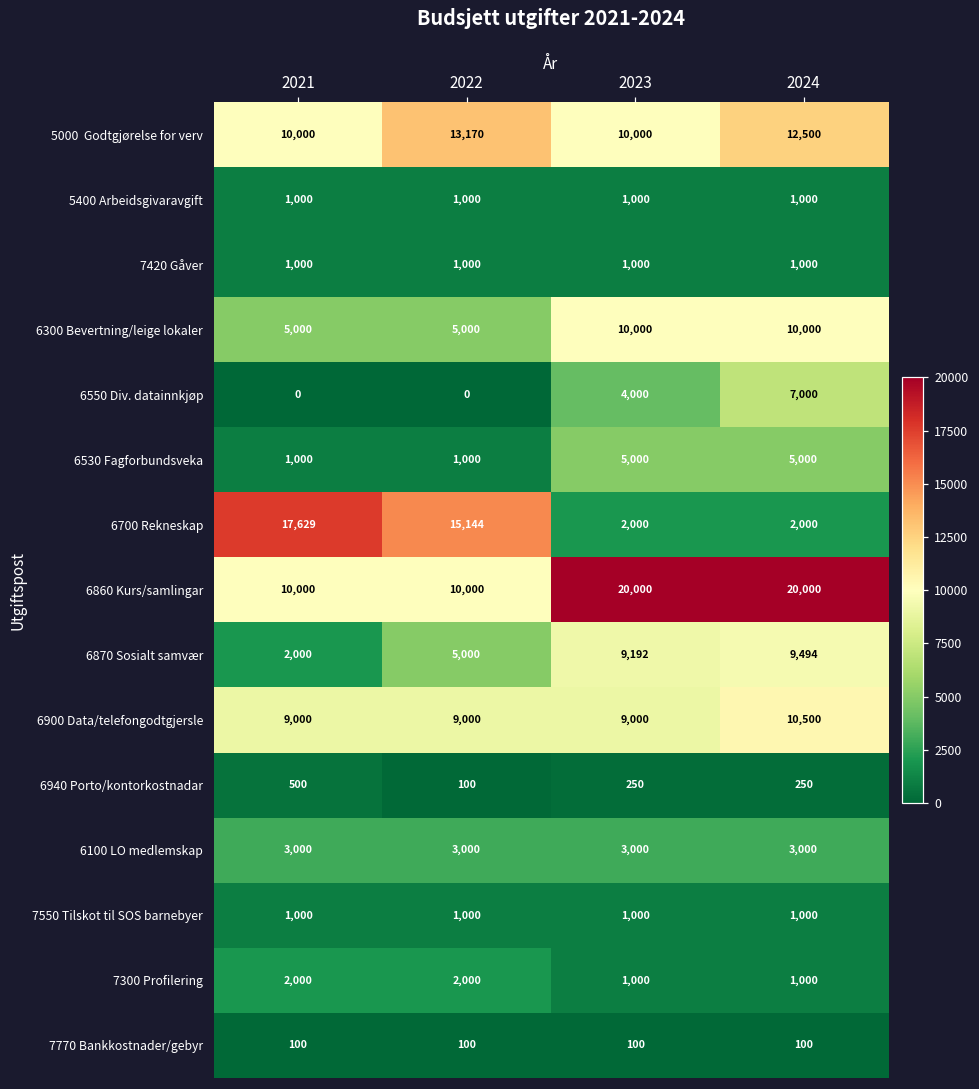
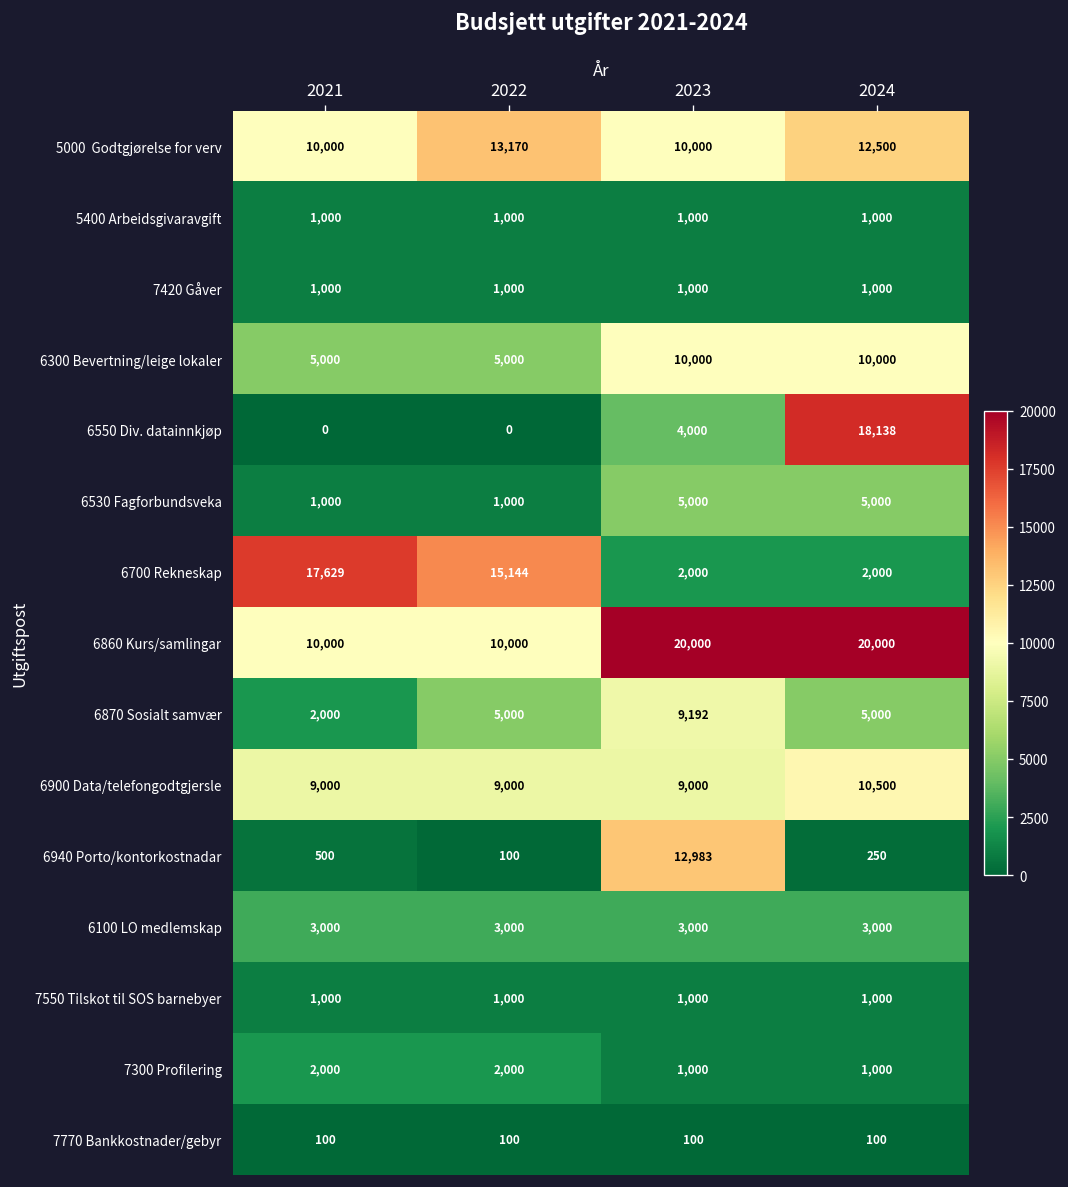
  {
    "5000 Godtgjørelse for verv": {
      "2021": "10,000",
      "2022": "13,170",
      "2023": "10,000",
      "2024": "12,500"
    },
    "5400 Arbeidsgivaravgift": {
      "2021": "1,000",
      "2022": "1,000",
      "2023": "1,000",
      "2024": "1,000"
    },
    "7420 Gåver": {
      "2021": "1,000",
      "2022": "1,000",
      "2023": "1,000",
      "2024": "1,000"
    },
    "6300 Bevertning/leige lokaler": {
      "2021": "5,000",
      "2022": "5,000",
      "2023": "10,000",
      "2024": "10,000"
    },
    "6550 Div. datainnkjøp": {
      "2021": "0",
      "2022": "0",
      "2023": "4,000",
-     "2024": "7,000"
+     "2024": "18,138"
    },
    "6530 Fagforbundsveka": {
      "2021": "1,000",
      "2022": "1,000",
      "2023": "5,000",
      "2024": "5,000"
    },
    "6700 Rekneskap": {
      "2021": "17,629",
      "2022": "15,144",
      "2023": "2,000",
      "2024": "2,000"
    },
    "6860 Kurs/samlingar": {
      "2021": "10,000",
      "2022": "10,000",
      "2023": "20,000",
      "2024": "20,000"
    },
    "6870 Sosialt samvær": {
      "2021": "2,000",
      "2022": "5,000",
      "2023": "9,192",
-     "2024": "9,494"
+     "2024": "5,000"
    },
    "6900 Data/telefongodtgjersle": {
      "2021": "9,000",
      "2022": "9,000",
      "2023": "9,000",
      "2024": "10,500"
    },
    "6940 Porto/kontorkostnadar": {
      "2021": "500",
      "2022": "100",
-     "2023": "250",
+     "2023": "12,983",
      "2024": "250"
    },
    "6100 LO medlemskap": {
      "2021": "3,000",
      "2022": "3,000",
      "2023": "3,000",
      "2024": "3,000"
    },
    "7550 Tilskot til SOS barnebyer": {
      "2021": "1,000",
      "2022": "1,000",
      "2023": "1,000",
      "2024": "1,000"
    },
    "7300 Profilering": {
      "2021": "2,000",
      "2022": "2,000",
      "2023": "1,000",
      "2024": "1,000"
    },
    "7770 Bankkostnader/gebyr": {
      "2021": "100",
      "2022": "100",
      "2023": "100",
      "2024": "100"
    }
  }
